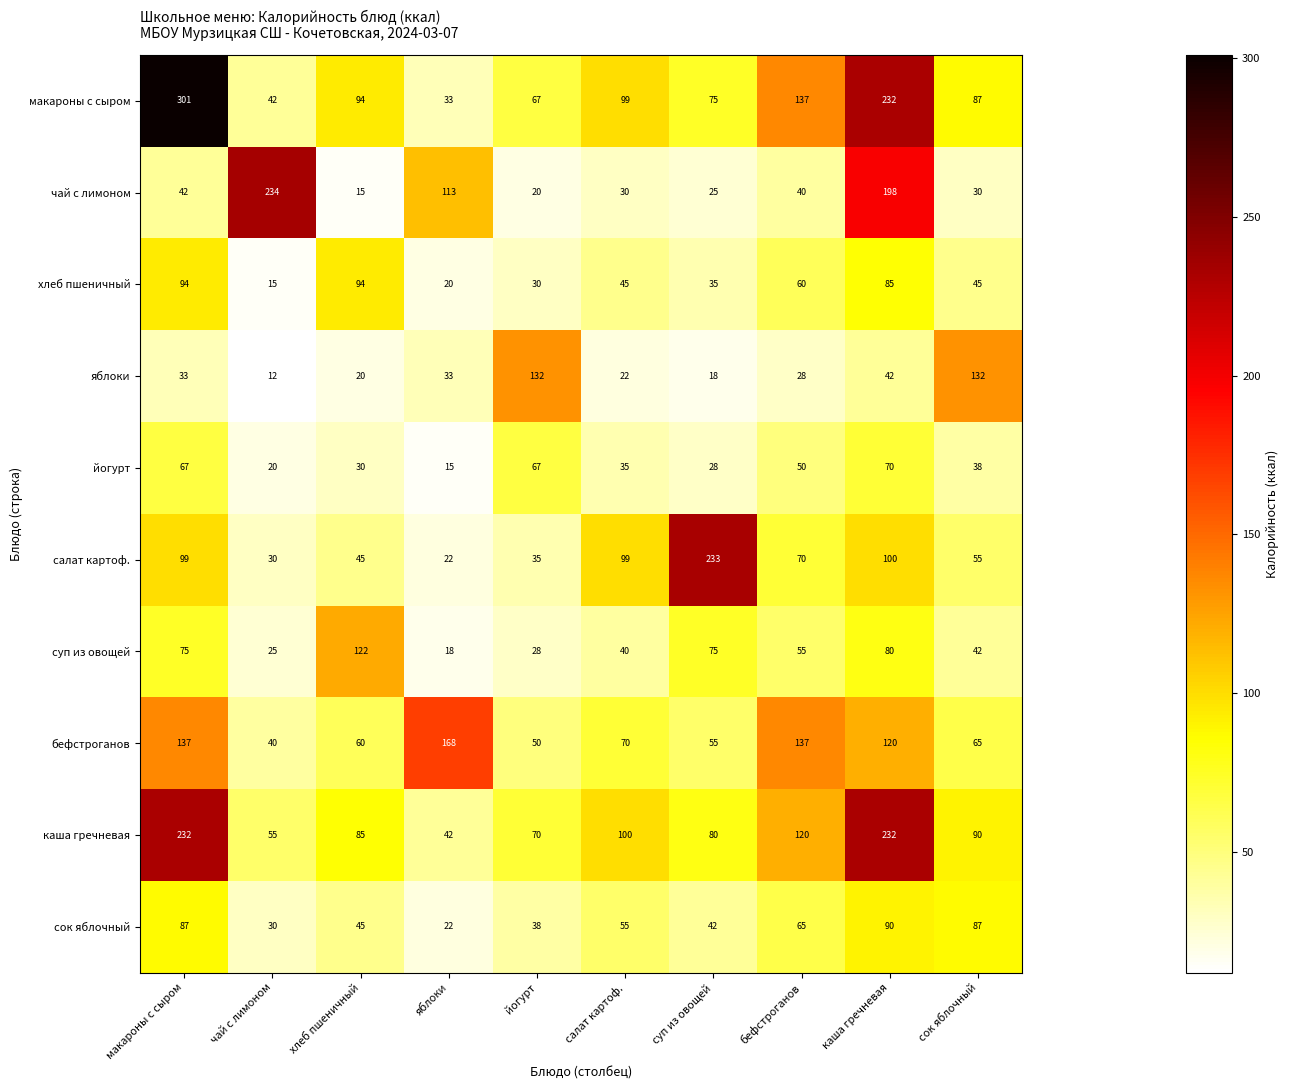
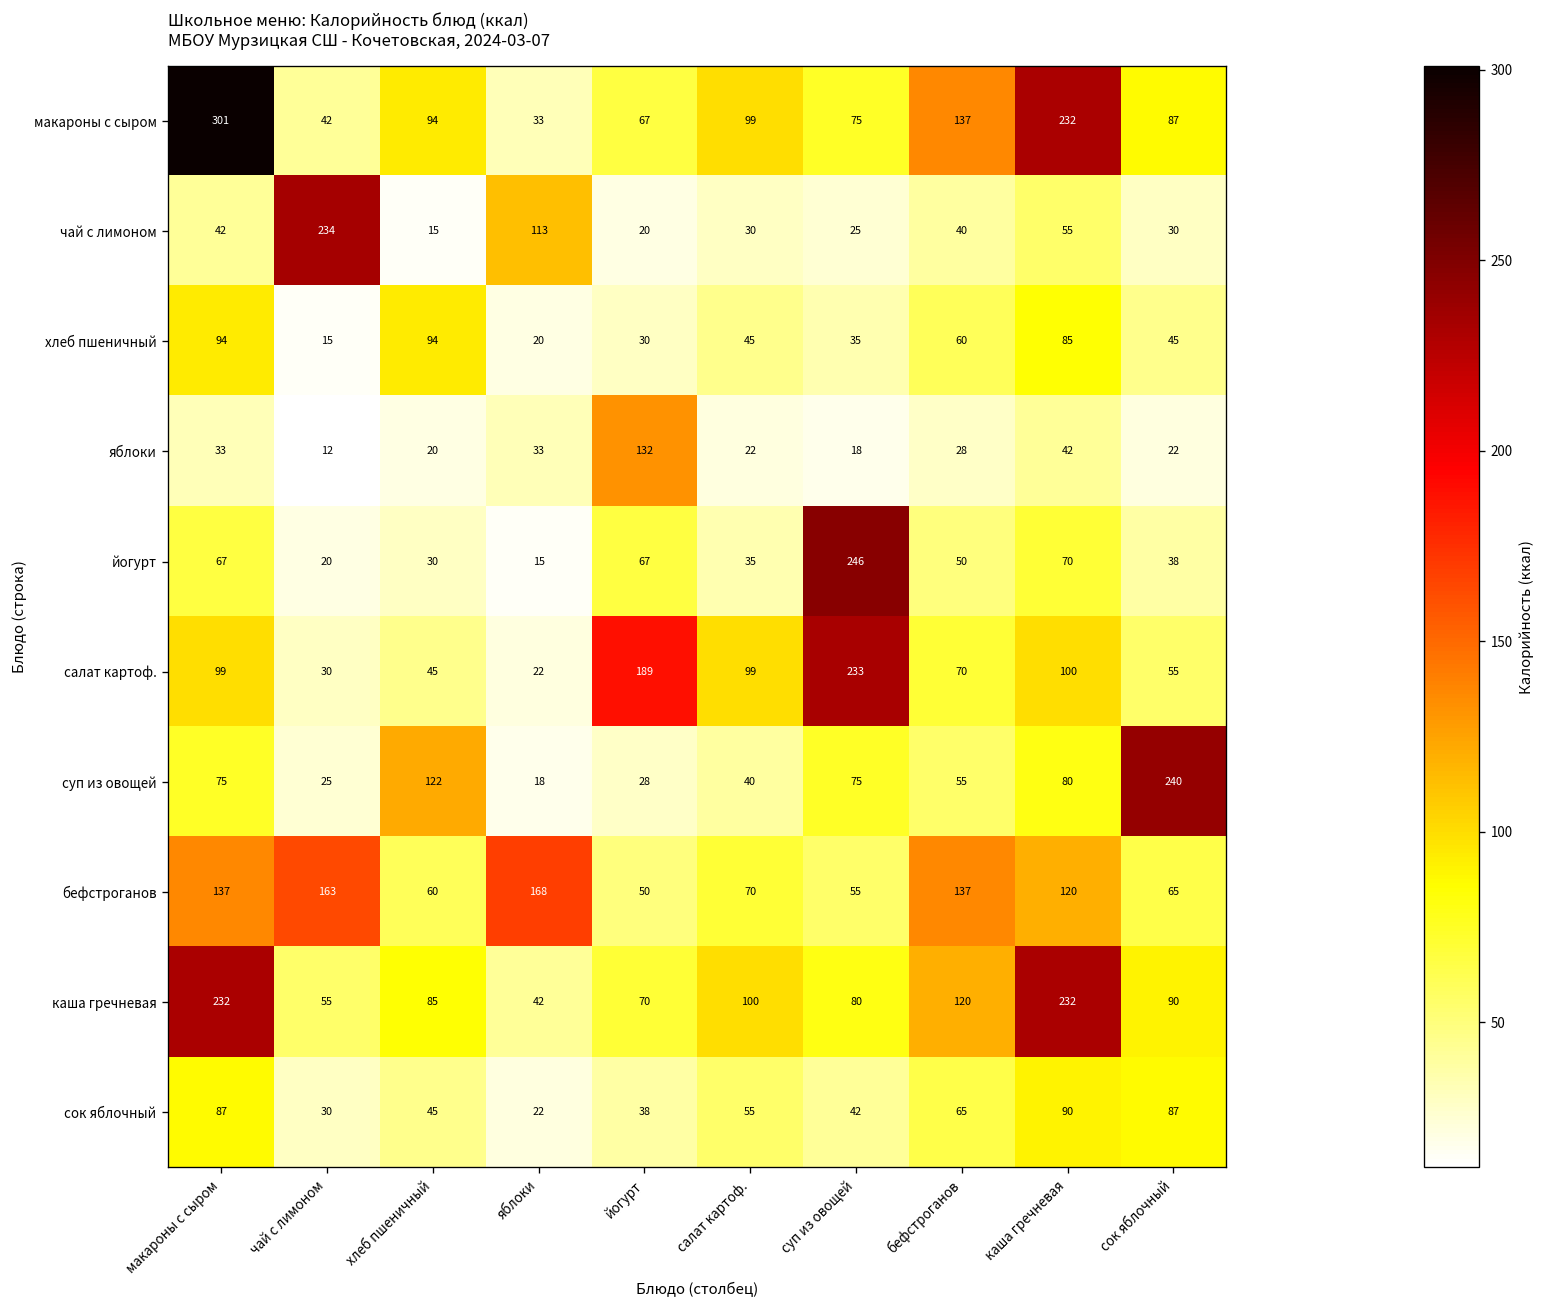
  {
    "макароны с сыром": {
      "макароны с сыром": 301,
      "чай с лимоном": 42,
      "хлеб пшеничный": 94,
      "яблоки": 33,
      "йогурт": 67,
      "салат картоф.": 99,
      "суп из овощей": 75,
      "бефстроганов": 137,
      "каша гречневая": 232,
      "сок яблочный": 87
    },
    "чай с лимоном": {
      "макароны с сыром": 42,
      "чай с лимоном": 234,
      "хлеб пшеничный": 15,
      "яблоки": 113,
      "йогурт": 20,
      "салат картоф.": 30,
      "суп из овощей": 25,
      "бефстроганов": 40,
-     "каша гречневая": 198,
+     "каша гречневая": 55,
      "сок яблочный": 30
    },
    "хлеб пшеничный": {
      "макароны с сыром": 94,
      "чай с лимоном": 15,
      "хлеб пшеничный": 94,
      "яблоки": 20,
      "йогурт": 30,
      "салат картоф.": 45,
      "суп из овощей": 35,
      "бефстроганов": 60,
      "каша гречневая": 85,
      "сок яблочный": 45
    },
    "яблоки": {
      "макароны с сыром": 33,
      "чай с лимоном": 12,
      "хлеб пшеничный": 20,
      "яблоки": 33,
      "йогурт": 132,
      "салат картоф.": 22,
      "суп из овощей": 18,
      "бефстроганов": 28,
      "каша гречневая": 42,
-     "сок яблочный": 132
+     "сок яблочный": 22
    },
    "йогурт": {
      "макароны с сыром": 67,
      "чай с лимоном": 20,
      "хлеб пшеничный": 30,
      "яблоки": 15,
      "йогурт": 67,
      "салат картоф.": 35,
-     "суп из овощей": 28,
+     "суп из овощей": 246,
      "бефстроганов": 50,
      "каша гречневая": 70,
      "сок яблочный": 38
    },
    "салат картоф.": {
      "макароны с сыром": 99,
      "чай с лимоном": 30,
      "хлеб пшеничный": 45,
      "яблоки": 22,
-     "йогурт": 35,
+     "йогурт": 189,
      "салат картоф.": 99,
      "суп из овощей": 233,
      "бефстроганов": 70,
      "каша гречневая": 100,
      "сок яблочный": 55
    },
    "суп из овощей": {
      "макароны с сыром": 75,
      "чай с лимоном": 25,
      "хлеб пшеничный": 122,
      "яблоки": 18,
      "йогурт": 28,
      "салат картоф.": 40,
      "суп из овощей": 75,
      "бефстроганов": 55,
      "каша гречневая": 80,
-     "сок яблочный": 42
+     "сок яблочный": 240
    },
    "бефстроганов": {
      "макароны с сыром": 137,
-     "чай с лимоном": 40,
+     "чай с лимоном": 163,
      "хлеб пшеничный": 60,
      "яблоки": 168,
      "йогурт": 50,
      "салат картоф.": 70,
      "суп из овощей": 55,
      "бефстроганов": 137,
      "каша гречневая": 120,
      "сок яблочный": 65
    },
    "каша гречневая": {
      "макароны с сыром": 232,
      "чай с лимоном": 55,
      "хлеб пшеничный": 85,
      "яблоки": 42,
      "йогурт": 70,
      "салат картоф.": 100,
      "суп из овощей": 80,
      "бефстроганов": 120,
      "каша гречневая": 232,
      "сок яблочный": 90
    },
    "сок яблочный": {
      "макароны с сыром": 87,
      "чай с лимоном": 30,
      "хлеб пшеничный": 45,
      "яблоки": 22,
      "йогурт": 38,
      "салат картоф.": 55,
      "суп из овощей": 42,
      "бефстроганов": 65,
      "каша гречневая": 90,
      "сок яблочный": 87
    }
  }
